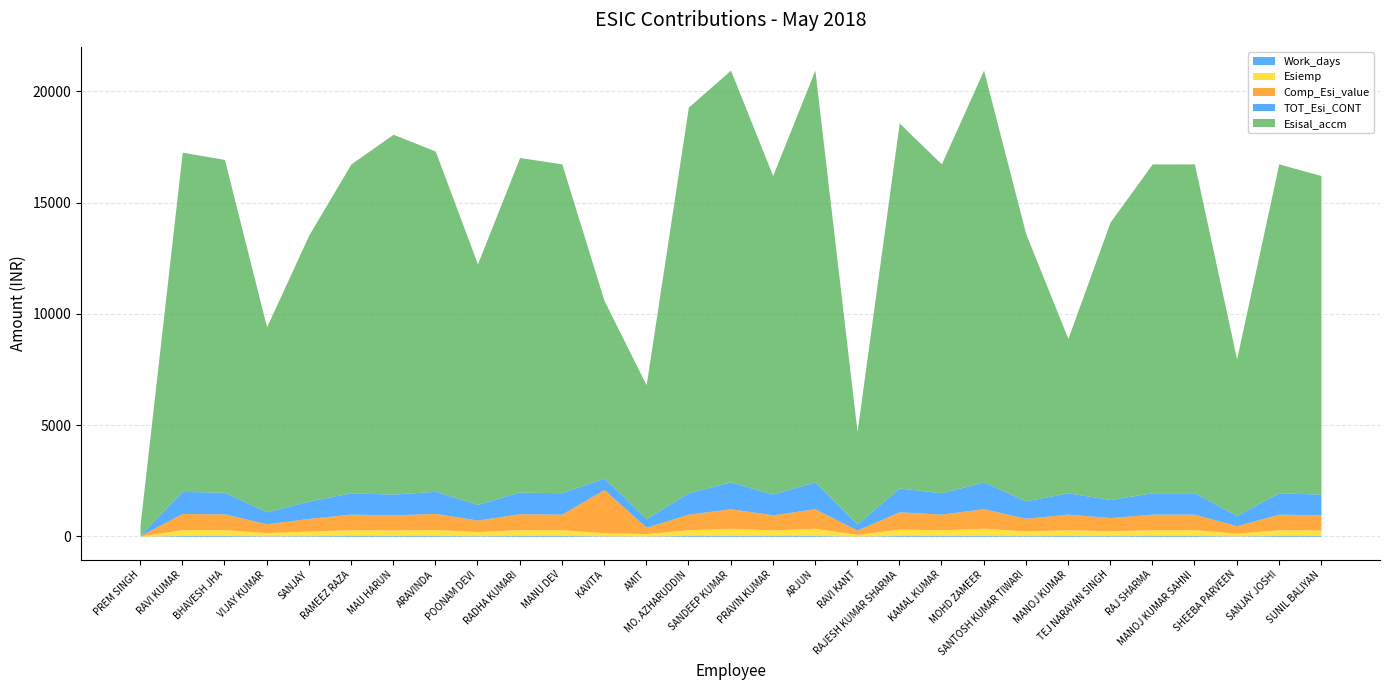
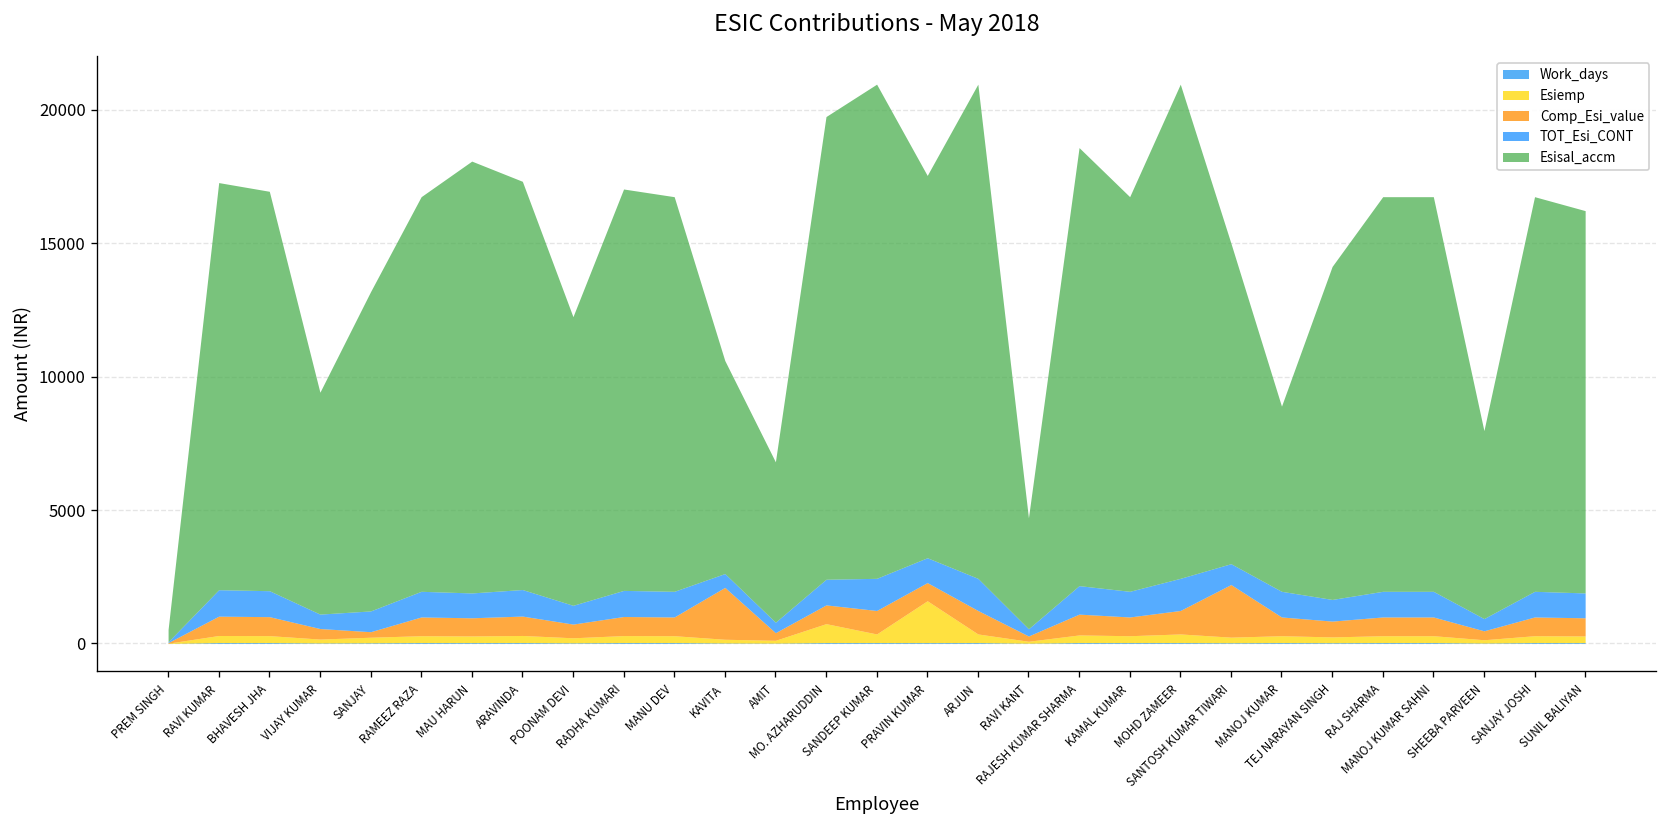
  {
    "Esiemp": {
      "RAVI KUMAR": 300,
      "BHAVESH JHA": 300,
      "VIJAY KUMAR": 100,
      "SANJAY": 200,
      "RAMEEZ RAZA": 300,
      "MAU HARUN": 300,
      "ARAVINDA": 300,
      "POONAM DEVI": 200,
      "RADHA KUMARI": 300,
      "MANU DEV": 300,
      "KAVITA": 100,
-     "MO. AZHARUDDIN": 300,
+     "MO. AZHARUDDIN": 700,
      "SANDEEP KUMAR": 300,
-     "PRAVIN KUMAR": 300,
+     "PRAVIN KUMAR": 1600,
      "ARJUN": 300,
      "RAJESH KUMAR SHARMA": 300,
      "KAMAL KUMAR": 300,
      "MOHD ZAMEER": 300,
      "SANTOSH KUMAR TIWARI": 200,
      "MANOJ KUMAR": 300,
      "TEJ NARAYAN SINGH": 200,
      "RAJ SHARMA": 300,
      "MANOJ KUMAR SAHNI": 300,
      "SHEEBA PARVEEN": 100,
      "SANJAY JOSHI": 300,
      "SUNIL BALIYAN": 300
    },
    "Comp_Esi_value": {
      "RAVI KUMAR": 700,
      "BHAVESH JHA": 700,
      "VIJAY KUMAR": 400,
-     "SANJAY": 600,
+     "SANJAY": 200,
      "RAMEEZ RAZA": 700,
      "MAU HARUN": 700,
      "ARAVINDA": 700,
      "POONAM DEVI": 500,
      "RADHA KUMARI": 700,
      "MANU DEV": 700,
      "KAVITA": 1900,
      "AMIT": 300,
      "MO. AZHARUDDIN": 700,
      "SANDEEP KUMAR": 900,
      "PRAVIN KUMAR": 700,
      "ARJUN": 900,
      "RAVI KANT": 200,
      "RAJESH KUMAR SHARMA": 800,
      "KAMAL KUMAR": 700,
      "MOHD ZAMEER": 900,
-     "SANTOSH KUMAR TIWARI": 600,
+     "SANTOSH KUMAR TIWARI": 2000,
      "MANOJ KUMAR": 700,
      "TEJ NARAYAN SINGH": 600,
      "RAJ SHARMA": 700,
      "MANOJ KUMAR SAHNI": 700,
      "SHEEBA PARVEEN": 300,
      "SANJAY JOSHI": 700,
      "SUNIL BALIYAN": 700
    },
    "Esisal_accm": {
      "PREM SINGH": 500,
      "RAVI KUMAR": 15300,
      "BHAVESH JHA": 15000,
      "VIJAY KUMAR": 8300,
      "SANJAY": 12000,
      "RAMEEZ RAZA": 14800,
      "MAU HARUN": 16200,
      "ARAVINDA": 15300,
      "POONAM DEVI": 10800,
      "RADHA KUMARI": 15000,
      "MANU DEV": 14800,
      "KAVITA": 8000,
      "AMIT": 6000,
      "MO. AZHARUDDIN": 17300,
      "SANDEEP KUMAR": 18500,
      "PRAVIN KUMAR": 14300,
      "ARJUN": 18500,
      "RAVI KANT": 4200,
      "RAJESH KUMAR SHARMA": 16400,
      "KAMAL KUMAR": 14800,
      "MOHD ZAMEER": 18500,
      "SANTOSH KUMAR TIWARI": 12000,
      "MANOJ KUMAR": 6900,
      "TEJ NARAYAN SINGH": 12500,
      "RAJ SHARMA": 14800,
      "MANOJ KUMAR SAHNI": 14800,
      "SHEEBA PARVEEN": 7000,
      "SANJAY JOSHI": 14800,
      "SUNIL BALIYAN": 14300
    }
  }
